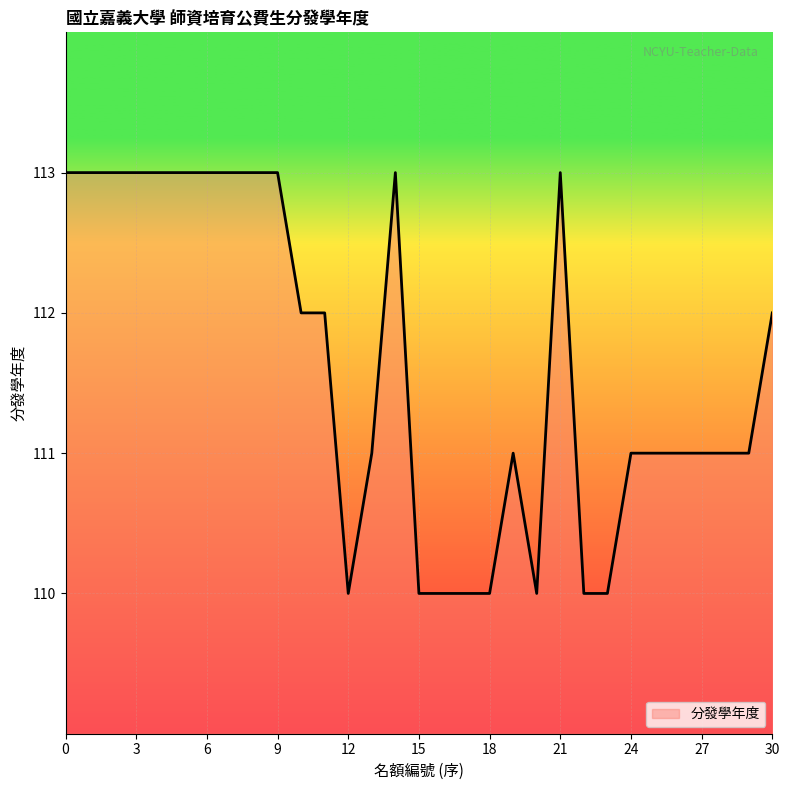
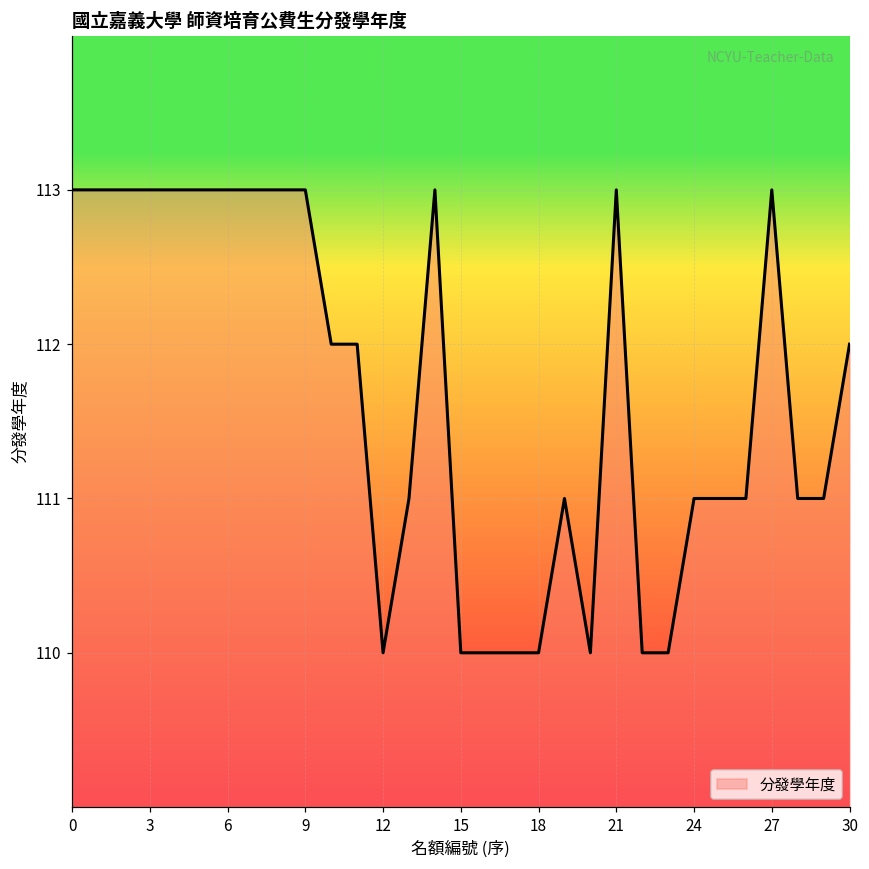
  {
    "0": 113,
    "15": 110,
    "18": 110,
    "21": 113,
    "24": 111,
-   "27": 111,
+   "27": 113,
    "30": 112
  }
